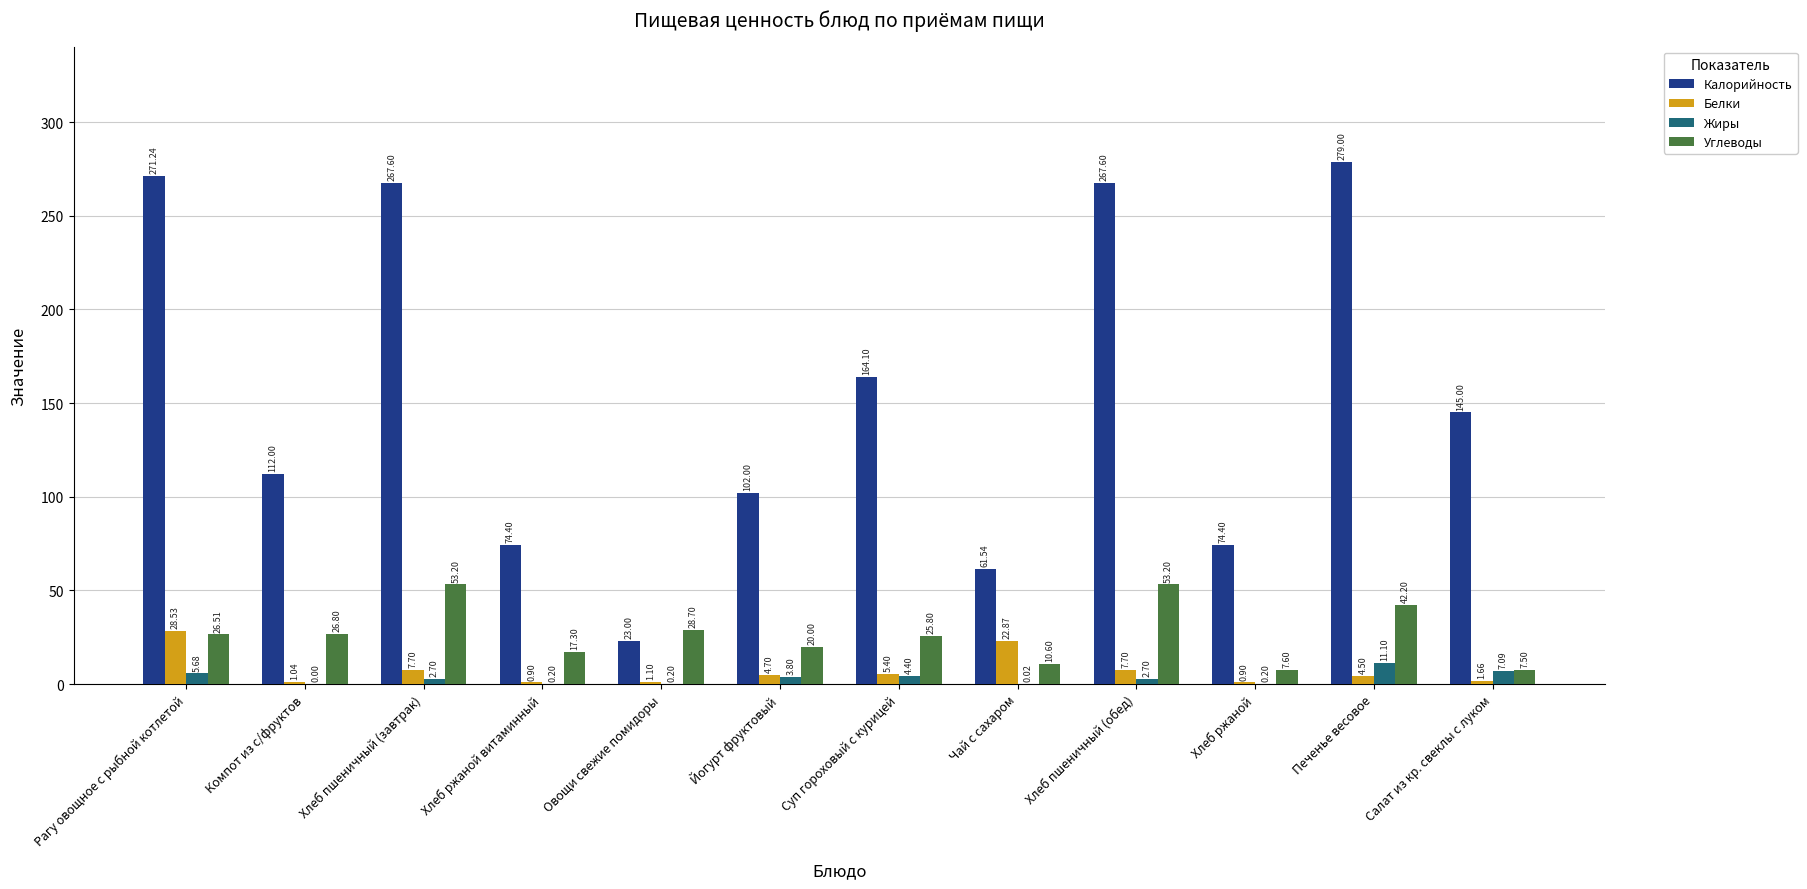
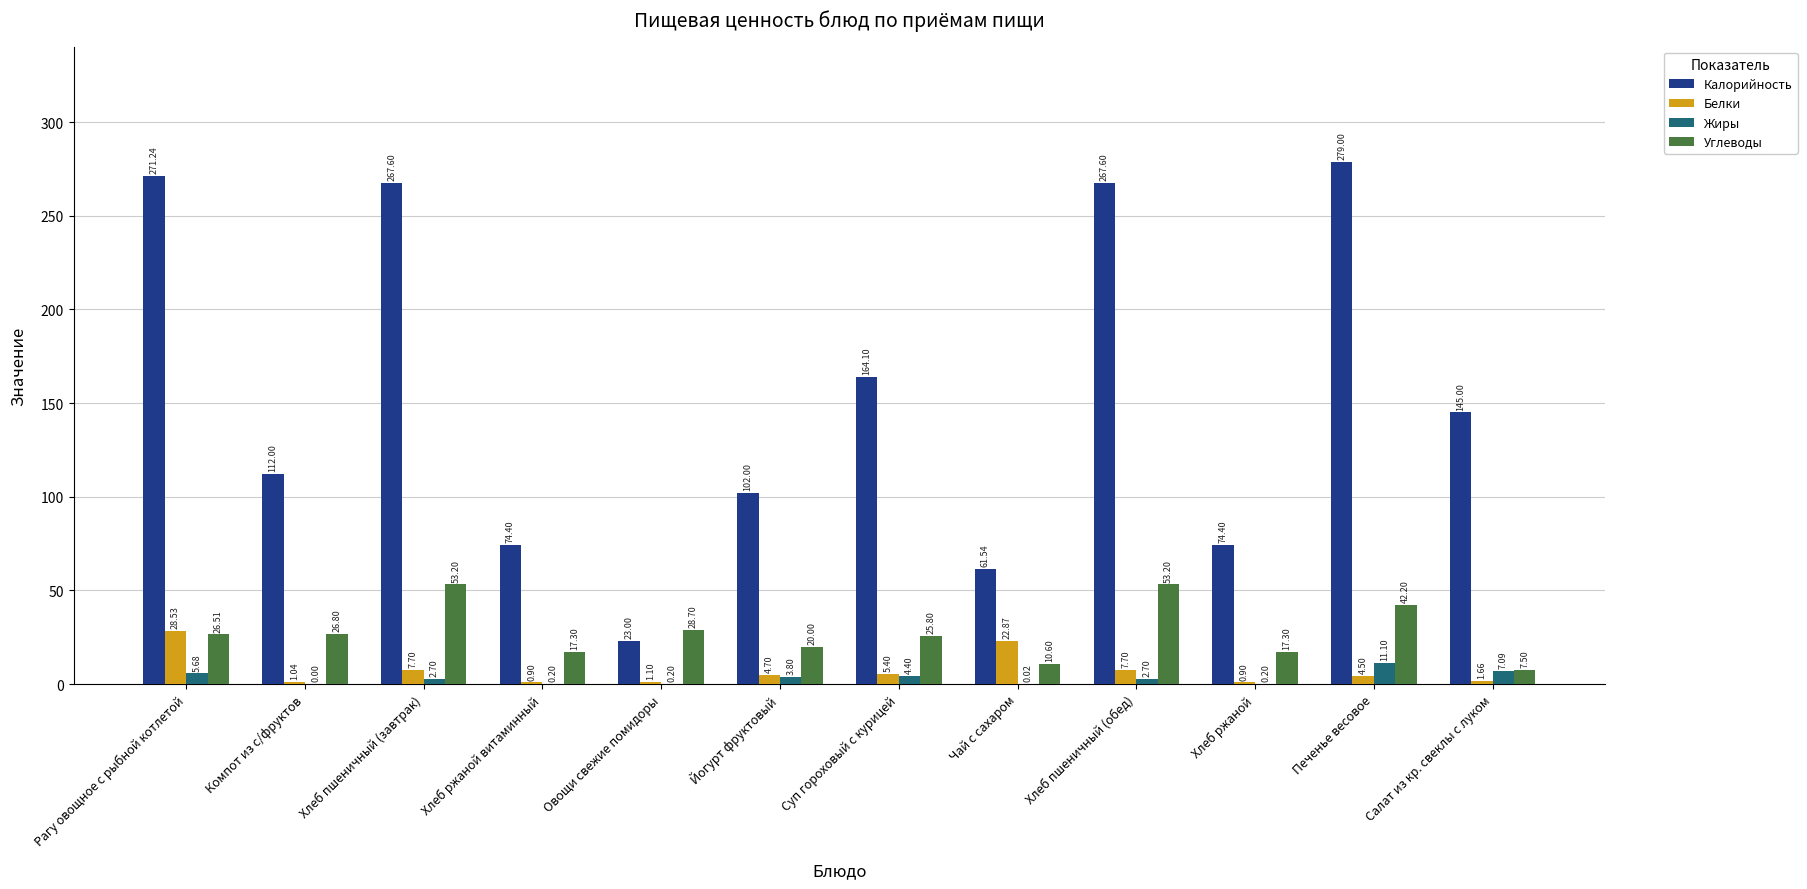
  {
    "Белки": {
      "Рагу овощное с рыбной котлетой": 28.53,
      "Компот из с/фруктов": 1.04,
      "Хлеб пшеничный (завтрак)": 7.70,
      "Хлеб ржаной витаминный": 0.90,
      "Овощи свежие помидоры": 1.10,
      "Йогурт фруктовый": 4.70,
      "Суп гороховый с курицей": 5.40,
      "Чай с сахаром": 22.87,
      "Хлеб пшеничный (обед)": 7.70,
      "Хлеб ржаной": 0.90,
      "Печенье весовое": 4.50,
      "Салат из кр. свеклы с луком": 1.66
    },
    "Углеводы": {
      "Рагу овощное с рыбной котлетой": 26.51,
      "Компот из с/фруктов": 26.80,
      "Хлеб пшеничный (завтрак)": 53.20,
      "Хлеб ржаной витаминный": 17.30,
      "Овощи свежие помидоры": 28.70,
      "Йогурт фруктовый": 20.00,
      "Суп гороховый с курицей": 25.80,
      "Чай с сахаром": 10.60,
      "Хлеб пшеничный (обед)": 53.20,
-     "Хлеб ржаной": 7.60,
+     "Хлеб ржаной": 17.30,
      "Печенье весовое": 42.20,
      "Салат из кр. свеклы с луком": 7.50
    }
  }
